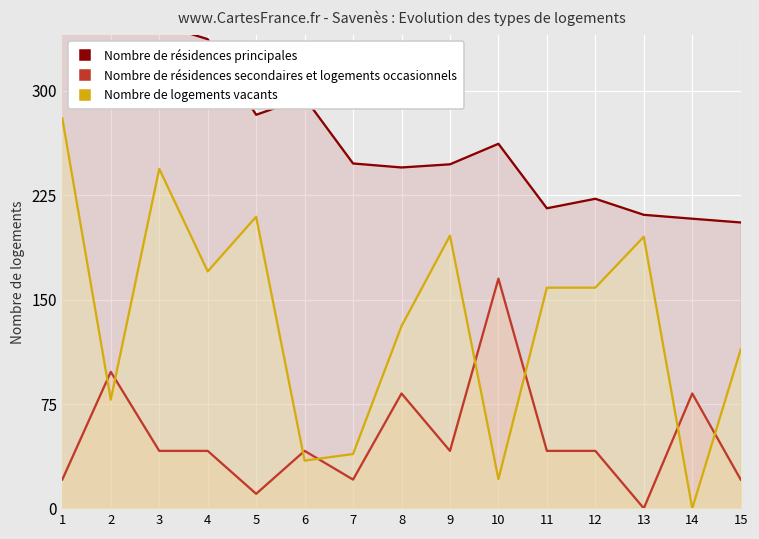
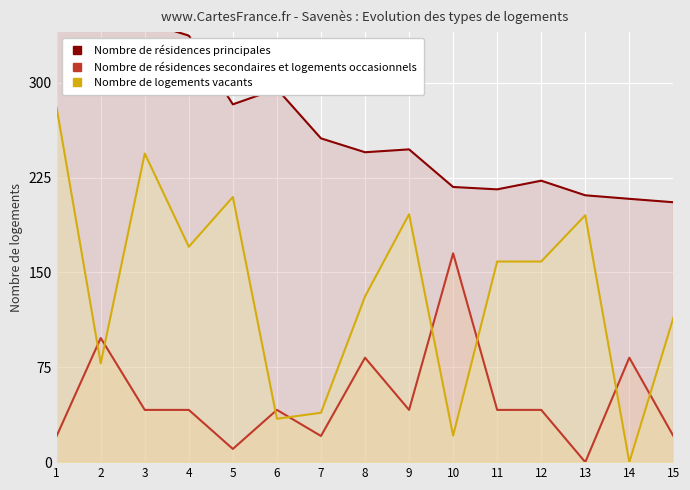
  {
    "Nombre de résidences principales": {
      "4": 337,
      "5": 283,
-     "7": 248,
+     "7": 256,
      "8": 245,
      "9": 247,
-     "10": 262,
+     "10": 218,
      "11": 216,
      "12": 222,
      "13": 211,
      "14": 208,
      "15": 205
    },
    "Nombre de résidences secondaires et logements occasionnels": {
      "1": 21,
      "2": 98,
      "3": 41,
      "4": 41,
      "5": 10,
      "6": 41,
      "7": 21,
      "8": 83,
      "9": 41,
      "10": 165,
      "11": 41,
      "12": 41,
      "13": 0,
      "14": 83,
      "15": 21
    },
    "Nombre de logements vacants": {
      "1": 280,
      "2": 78,
      "3": 244,
      "4": 170,
      "5": 210,
      "6": 34,
      "7": 39,
      "8": 131,
      "9": 196,
      "10": 21,
      "11": 159,
      "12": 159,
      "13": 195,
      "14": 0,
      "15": 114
    }
  }
